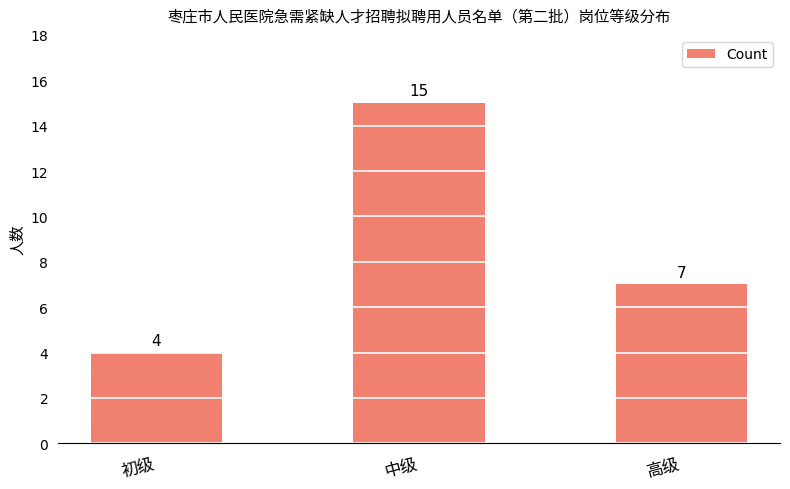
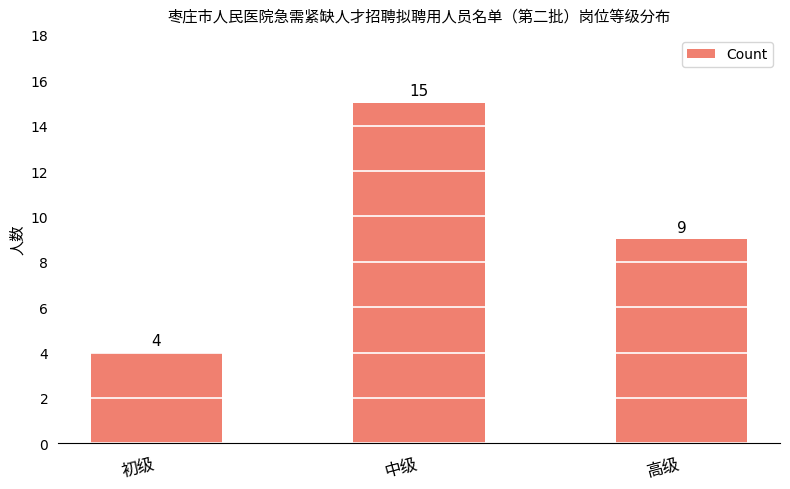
  {
    "初级": 4,
    "中级": 15,
-   "高级": 7
+   "高级": 9
  }
